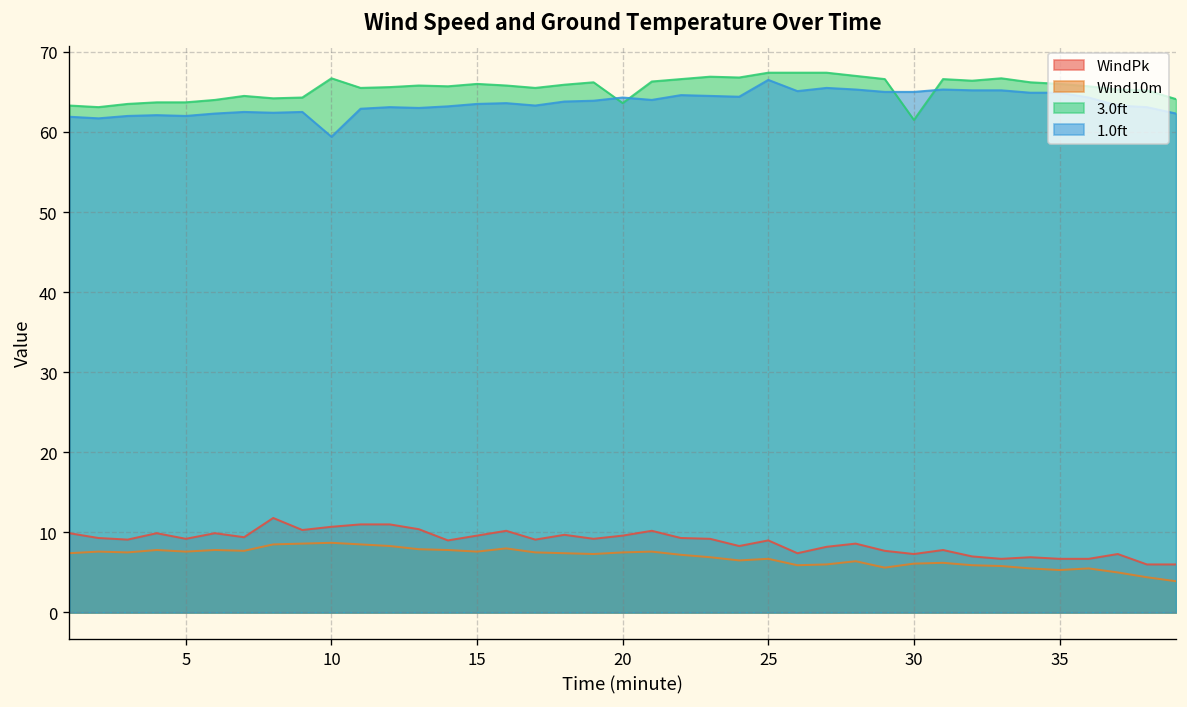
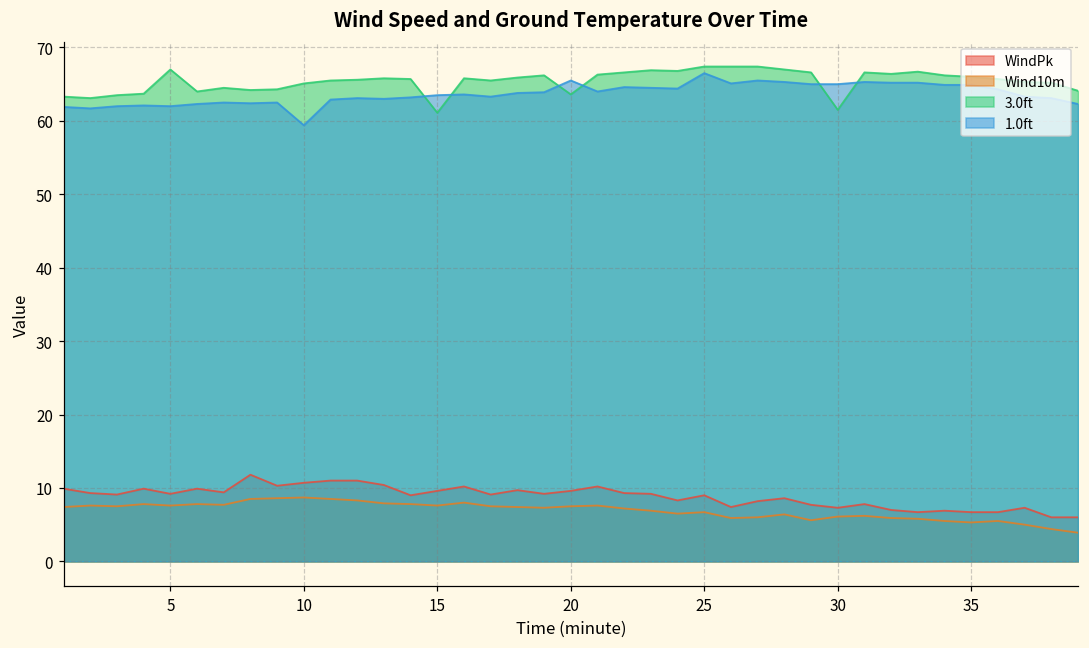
  {
    "3.0ft": {
-     "5": 64,
-     "10": 67,
-     "15": 66,
+     "5": 67,
+     "10": 65,
+     "15": 61,
      "20": 64,
      "25": 67,
      "30": 62
    },
    "1.0ft": {
      "5": 62,
      "10": 59,
      "15": 64,
-     "20": 64,
+     "20": 66,
      "25": 67,
      "30": 65
    }
  }
